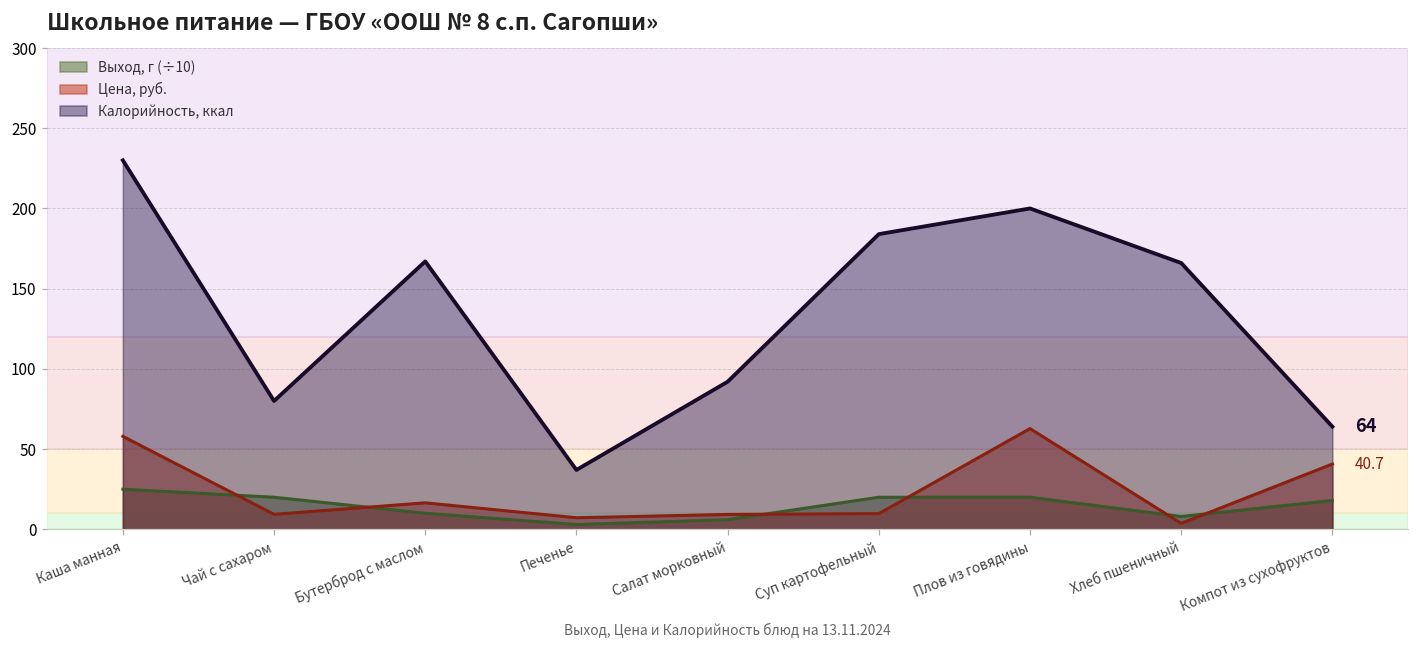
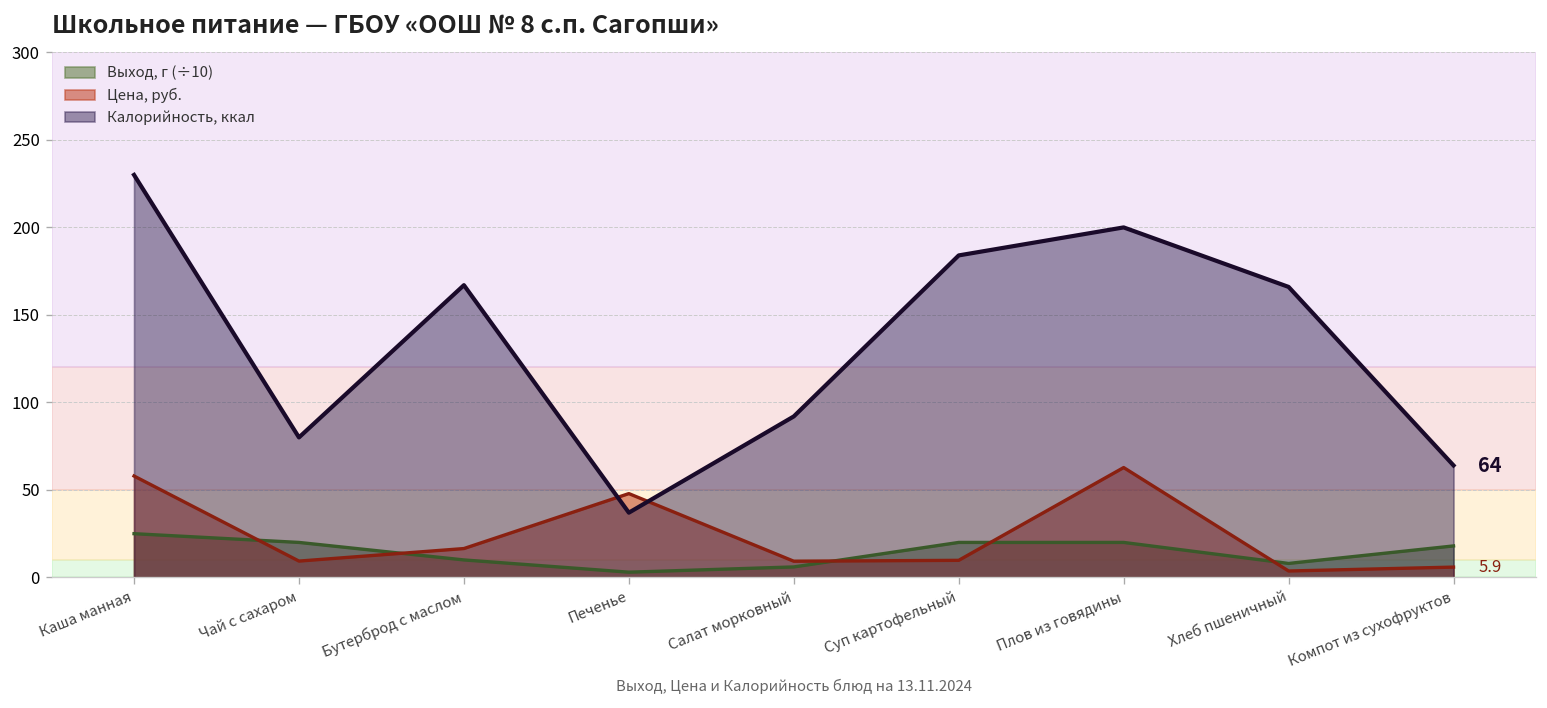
  {
    "Выход, г (÷10)": {
      "Каша манная": 25,
      "Чай с сахаром": 20,
      "Бутерброд с маслом": 10,
      "Печенье": 3,
      "Салат морковный": 6,
      "Суп картофельный": 20,
      "Плов из говядины": 20,
      "Хлеб пшеничный": 8,
      "Компот из сухофруктов": 18
    },
    "Цена, руб.": {
-     "Печенье": 7,
-     "Компот из сухофруктов": 40.7
+     "Печенье": 48,
+     "Компот из сухофруктов": 5.9
    },
    "Калорийность, ккал": {
      "Компот из сухофруктов": 64
    }
  }
